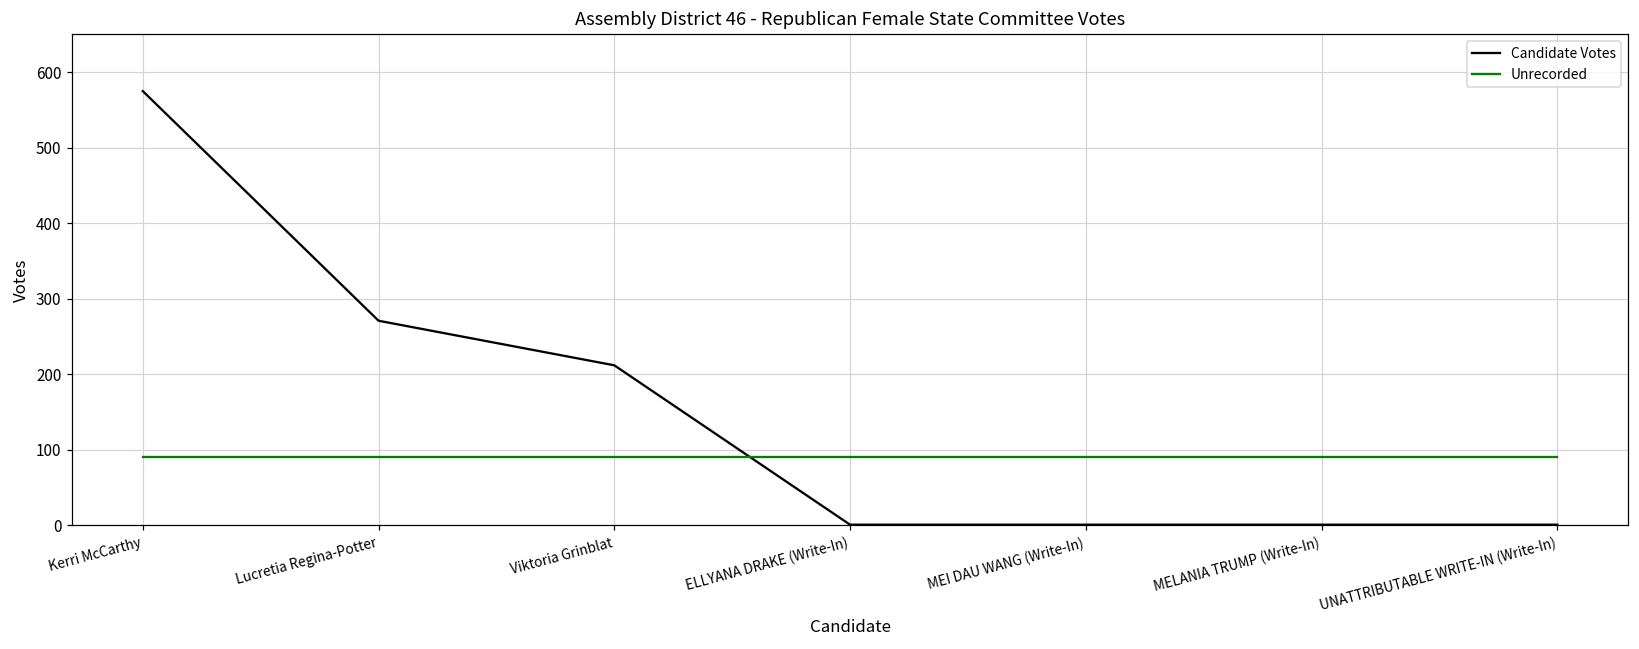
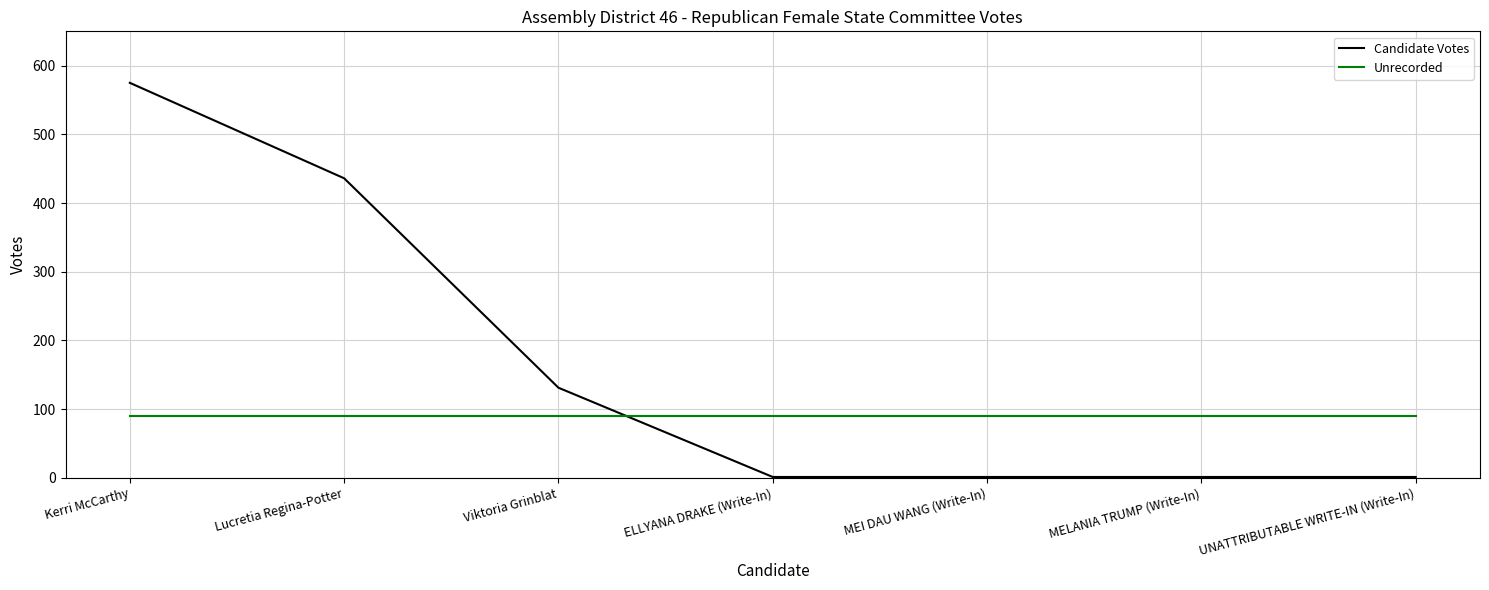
  {
    "Candidate Votes": {
      "Kerri McCarthy": 580,
-     "Lucretia Regina-Potter": 270,
-     "Viktoria Grinblat": 210,
+     "Lucretia Regina-Potter": 440,
+     "Viktoria Grinblat": 130,
      "ELLYANA DRAKE (Write-In)": 0,
      "MEI DAU WANG (Write-In)": 0,
      "MELANIA TRUMP (Write-In)": 0,
      "UNATTRIBUTABLE WRITE-IN (Write-In)": 0
    },
    "Unrecorded": {
      "Kerri McCarthy": 90,
      "Lucretia Regina-Potter": 90,
      "Viktoria Grinblat": 90,
      "ELLYANA DRAKE (Write-In)": 90,
      "MEI DAU WANG (Write-In)": 90,
      "MELANIA TRUMP (Write-In)": 90,
      "UNATTRIBUTABLE WRITE-IN (Write-In)": 90
    }
  }
